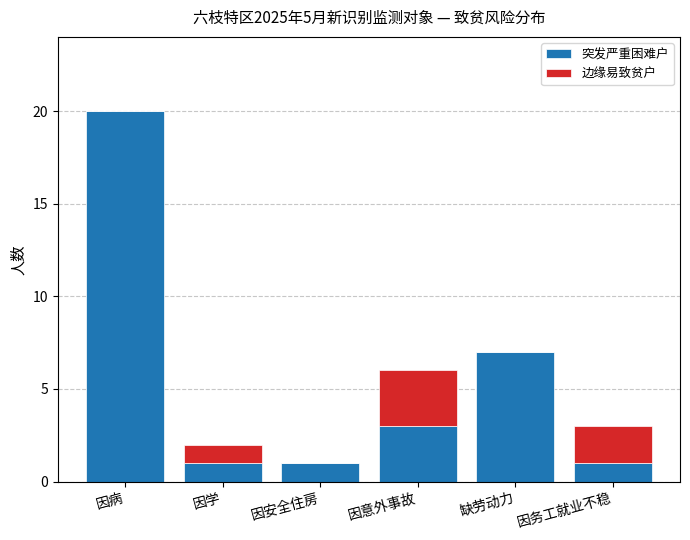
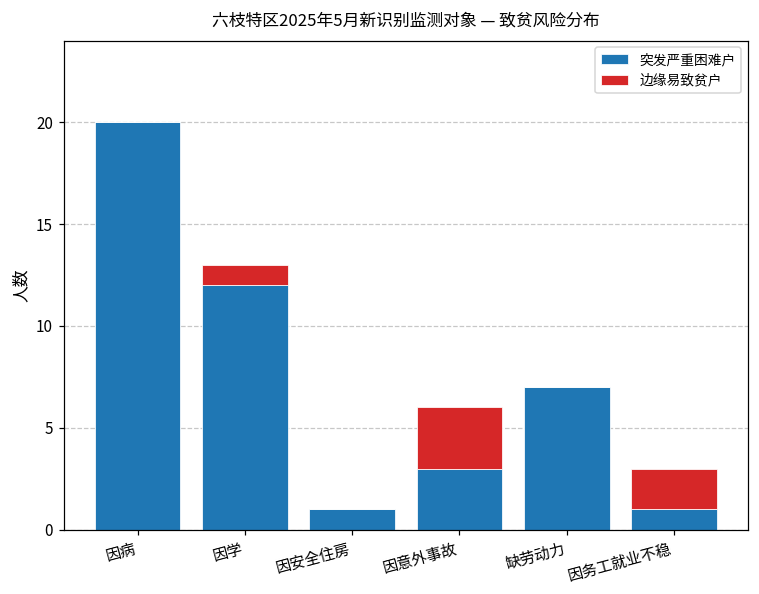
  {
    "突发严重困难户": {
      "因病": 20,
-     "因学": 1,
+     "因学": 12,
      "因安全住房": 1,
      "因意外事故": 3,
      "缺劳动力": 7,
      "因务工就业不稳": 1
    },
    "边缘易致贫户": {
      "因病": 0,
      "因学": 1,
      "因安全住房": 0,
      "因意外事故": 3,
      "缺劳动力": 0,
      "因务工就业不稳": 2
    }
  }
